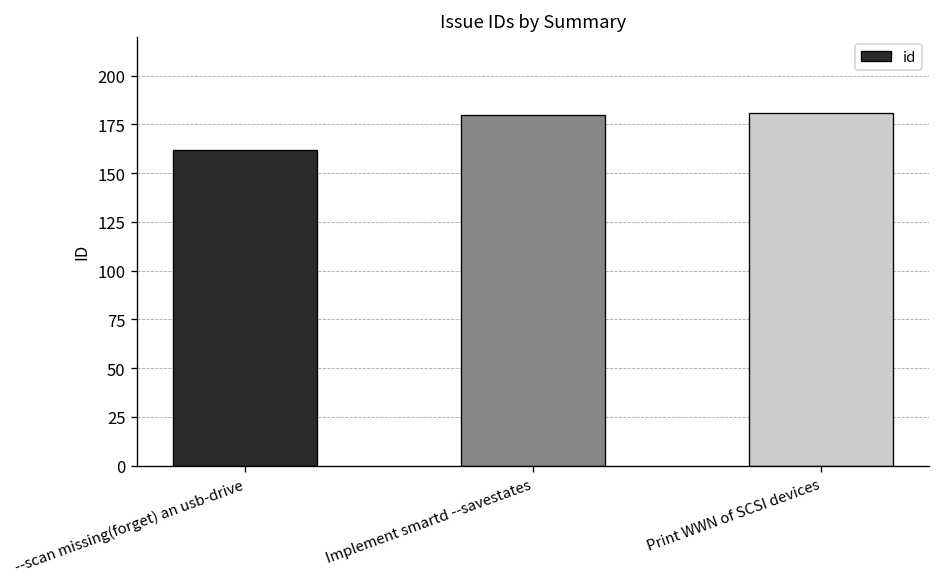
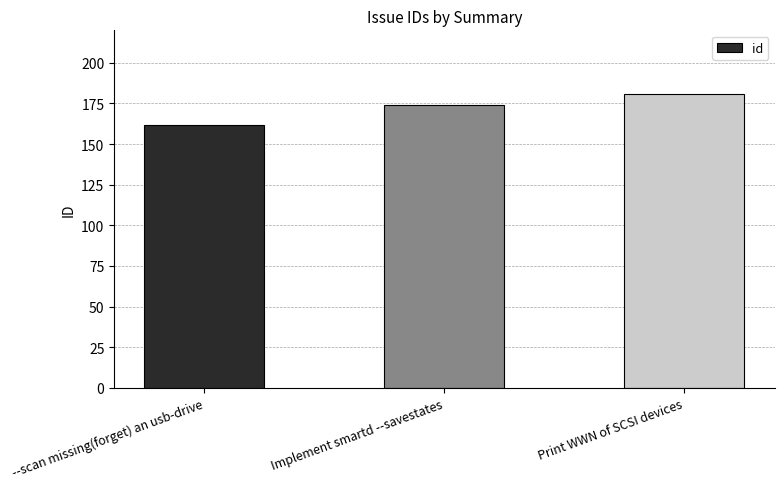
  {
    "--scan missing(forget) an usb-drive": 162,
-   "Implement smartd --savestates": 180,
+   "Implement smartd --savestates": 174,
    "Print WWN of SCSI devices": 181
  }
